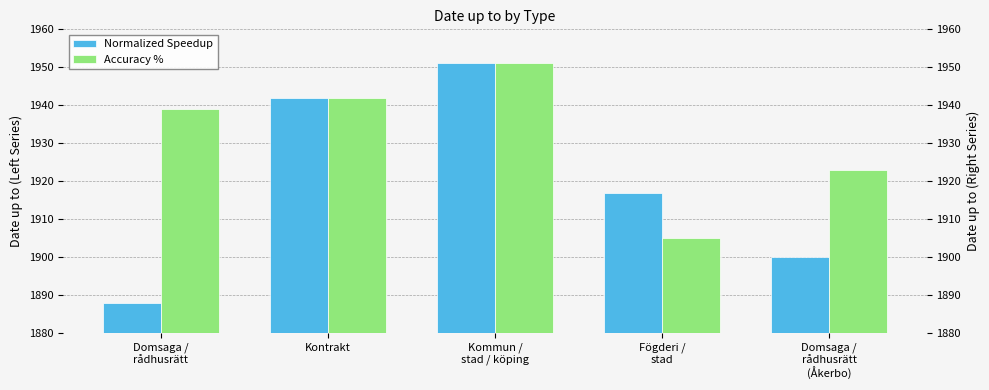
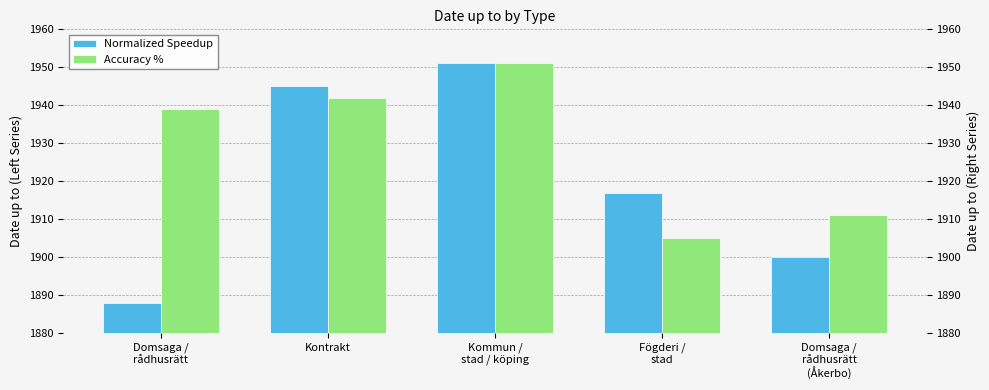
  {
    "Normalized Speedup": {
      "Domsaga / rådhusrätt": 1888,
-     "Kontrakt": 1942,
+     "Kontrakt": 1945,
      "Kommun / stad / köping": 1951,
      "Fögderi / stad": 1917,
      "Domsaga / rådhusrätt (Åkerbo)": 1900
    },
    "Accuracy %": {
      "Domsaga / rådhusrätt": 1939,
      "Kontrakt": 1942,
      "Kommun / stad / köping": 1951,
      "Fögderi / stad": 1905,
-     "Domsaga / rådhusrätt (Åkerbo)": 1923
+     "Domsaga / rådhusrätt (Åkerbo)": 1911
    }
  }
